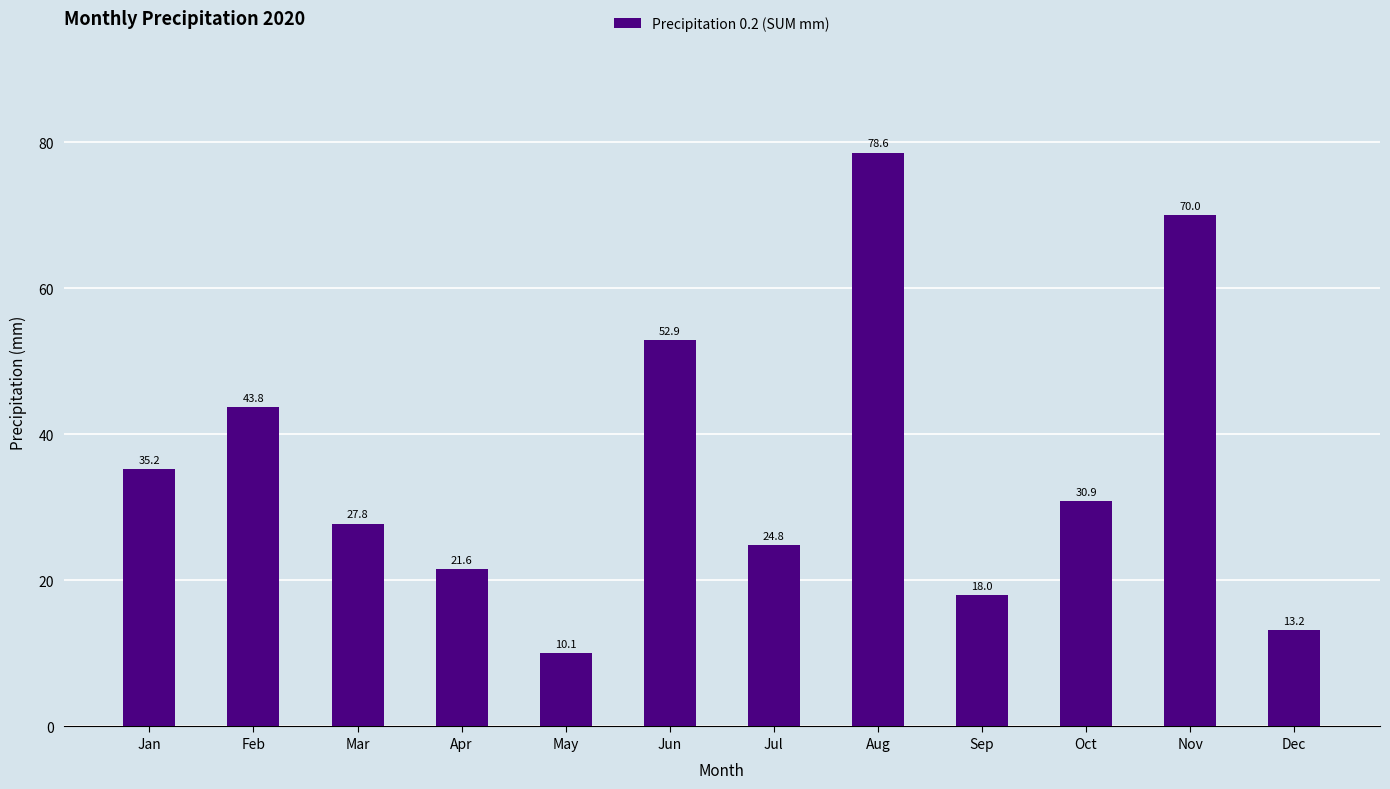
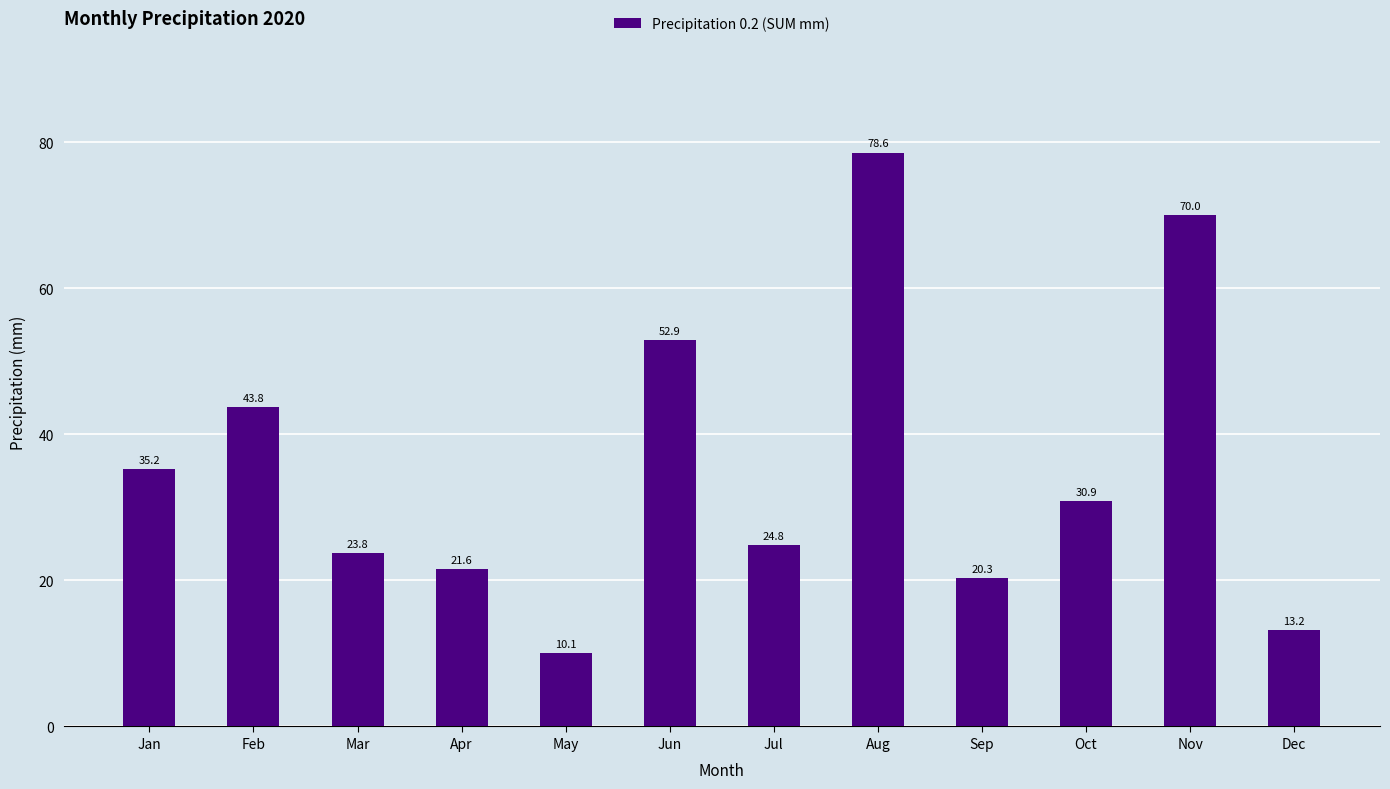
  {
    "Jan": 35.2,
    "Feb": 43.8,
-   "Mar": 27.8,
+   "Mar": 23.8,
    "Apr": 21.6,
    "May": 10.1,
    "Jun": 52.9,
    "Jul": 24.8,
    "Aug": 78.6,
-   "Sep": 18.0,
+   "Sep": 20.3,
    "Oct": 30.9,
    "Nov": 70.0,
    "Dec": 13.2
  }
